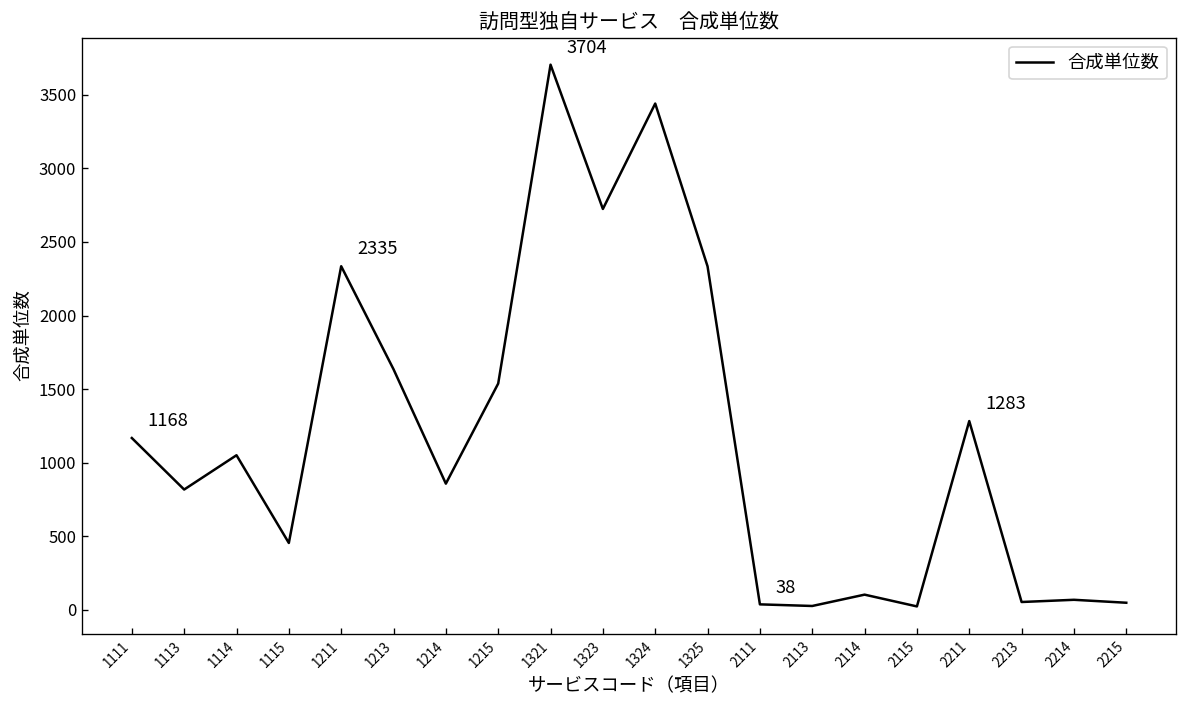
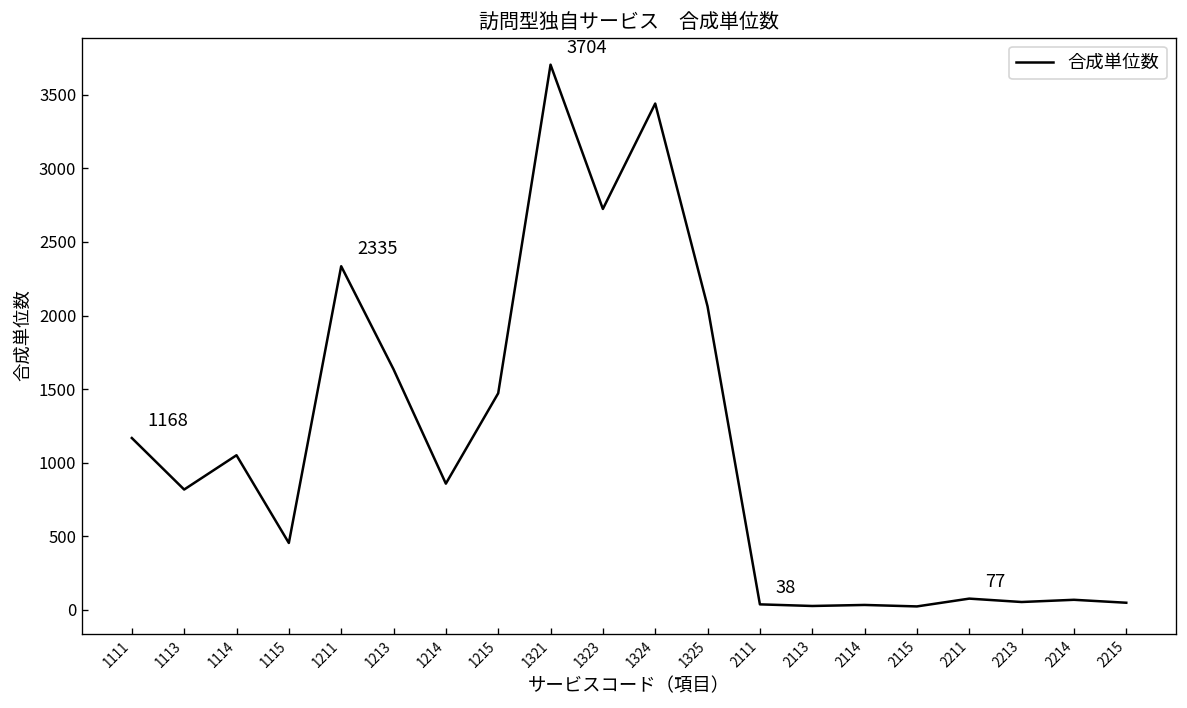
  {
    "1111": 1168,
    "1211": 2335,
-   "1215": 1540,
+   "1215": 1470,
    "1321": 3704,
-   "1325": 2330,
+   "1325": 2060,
    "2111": 38,
-   "2114": 100,
-   "2211": 1283
+   "2114": 30,
+   "2211": 77
  }
